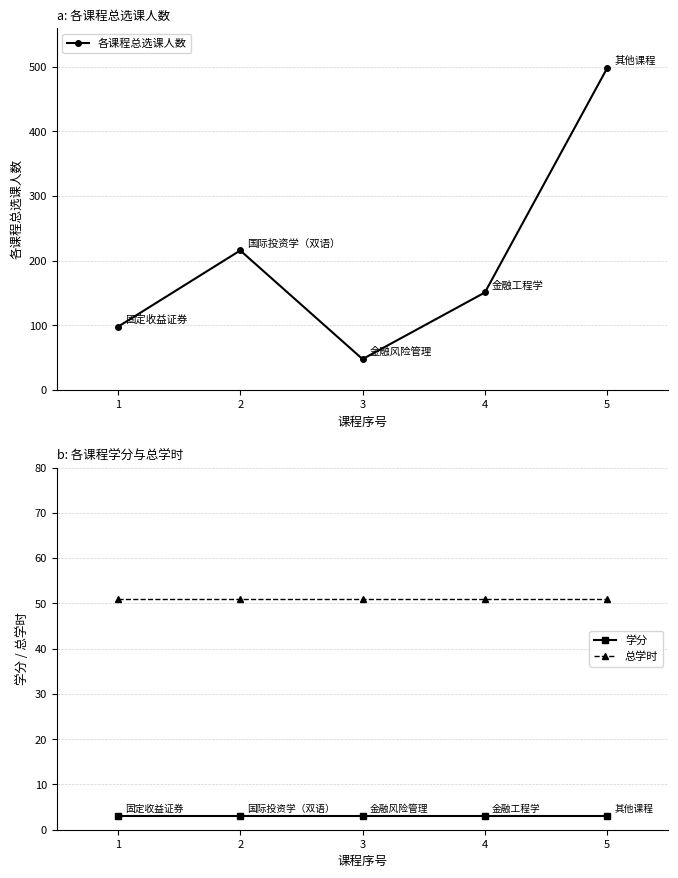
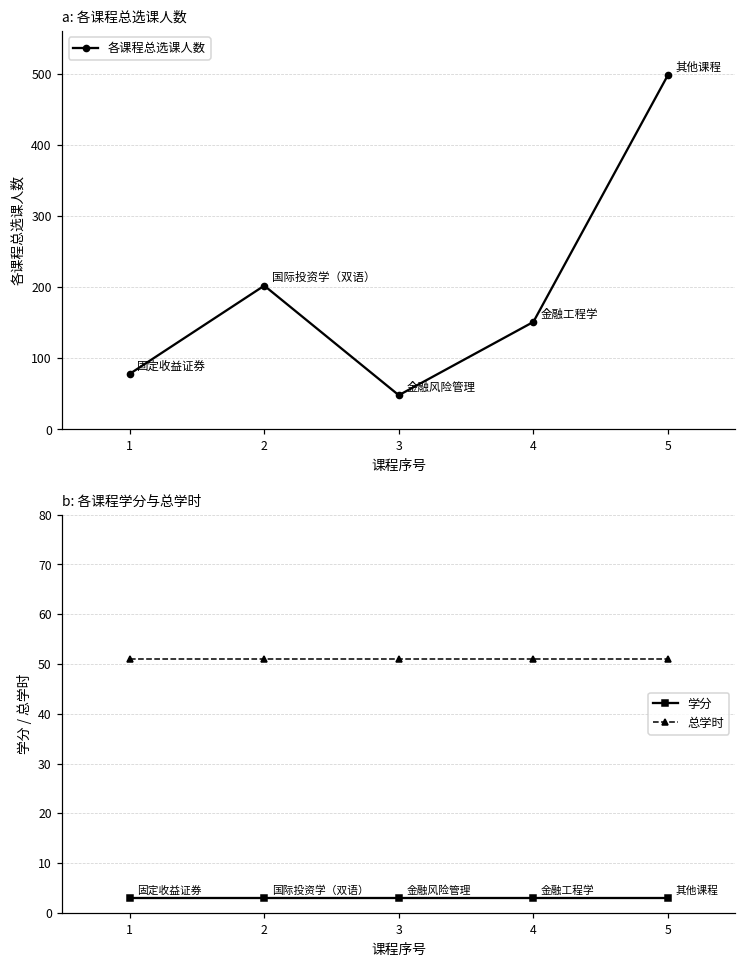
  {
    "a: 各课程总选课人数": {
-     "1": 100,
-     "2": 220,
+     "1": 80,
+     "2": 200,
      "3": 50,
      "4": 150,
      "5": 500
    }
  }
